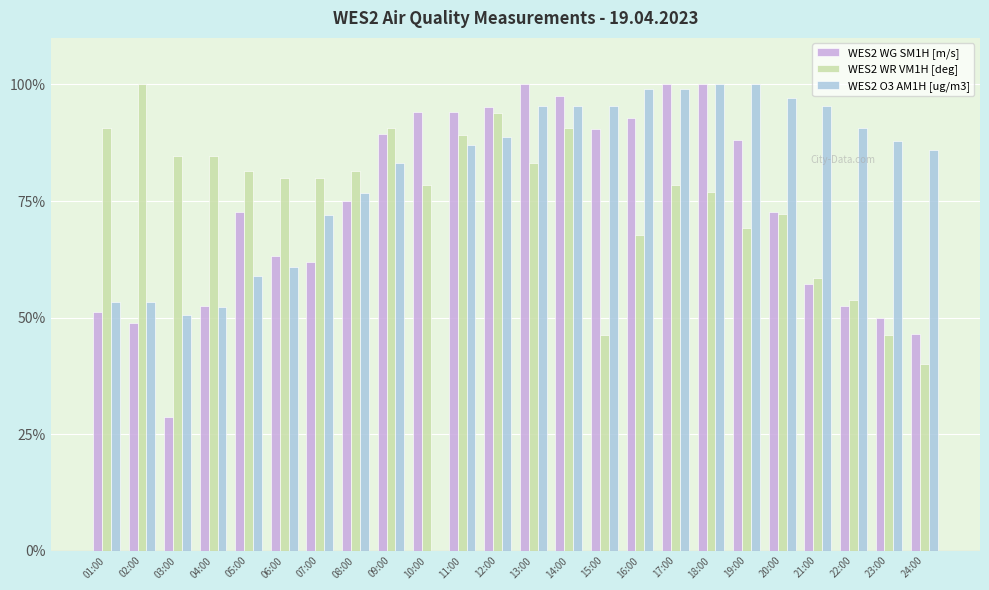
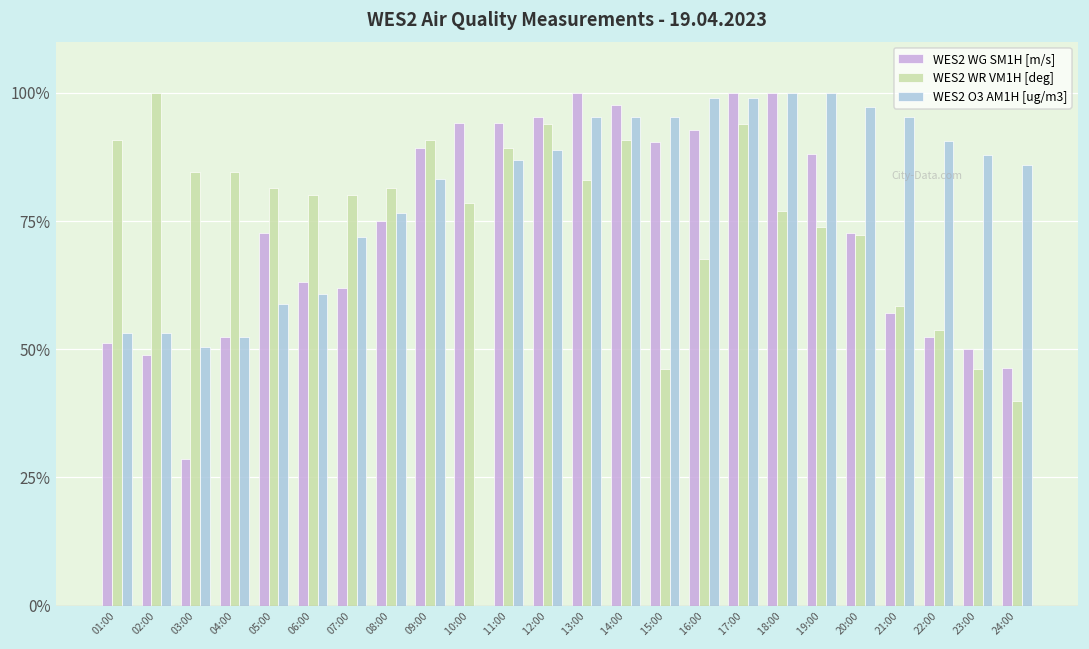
  {
    "WES2 WR VM1H [deg]": {
      "01:00": "91%",
      "02:00": "100%",
      "03:00": "85%",
      "04:00": "85%",
      "05:00": "82%",
      "06:00": "80%",
      "07:00": "80%",
      "08:00": "82%",
      "09:00": "91%",
      "10:00": "78%",
      "11:00": "89%",
      "12:00": "94%",
      "13:00": "83%",
      "14:00": "91%",
      "15:00": "46%",
      "16:00": "68%",
-     "17:00": "78%",
+     "17:00": "94%",
      "18:00": "77%",
-     "19:00": "69%",
+     "19:00": "74%",
      "20:00": "72%",
      "21:00": "58%",
      "22:00": "54%",
      "23:00": "46%",
      "24:00": "40%"
    }
  }
